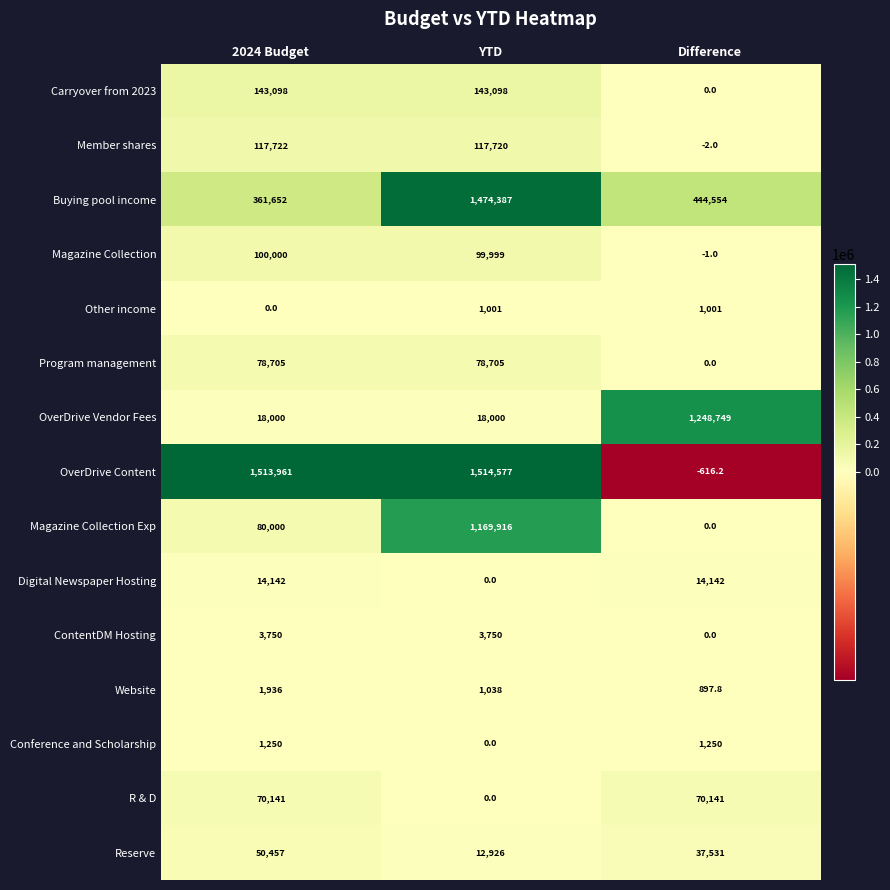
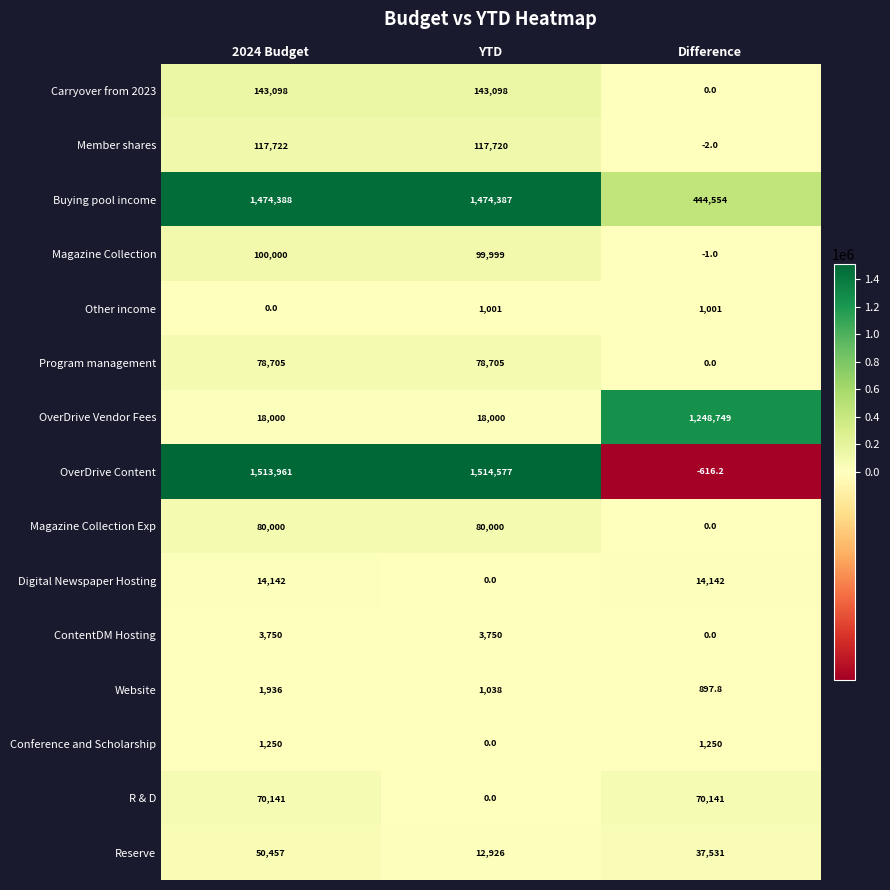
  {
    "Carryover from 2023": {
      "2024 Budget": "143,098",
      "YTD": "143,098",
      "Difference": "0.0"
    },
    "Member shares": {
      "2024 Budget": "117,722",
      "YTD": "117,720",
      "Difference": "-2.0"
    },
    "Buying pool income": {
-     "2024 Budget": "361,652",
+     "2024 Budget": "1,474,388",
      "YTD": "1,474,387",
      "Difference": "444,554"
    },
    "Magazine Collection": {
      "2024 Budget": "100,000",
      "YTD": "99,999",
      "Difference": "-1.0"
    },
    "Other income": {
      "2024 Budget": "0.0",
      "YTD": "1,001",
      "Difference": "1,001"
    },
    "Program management": {
      "2024 Budget": "78,705",
      "YTD": "78,705",
      "Difference": "0.0"
    },
    "OverDrive Vendor Fees": {
      "2024 Budget": "18,000",
      "YTD": "18,000",
      "Difference": "1,248,749"
    },
    "OverDrive Content": {
      "2024 Budget": "1,513,961",
      "YTD": "1,514,577",
      "Difference": "-616.2"
    },
    "Magazine Collection Exp": {
      "2024 Budget": "80,000",
-     "YTD": "1,169,916",
+     "YTD": "80,000",
      "Difference": "0.0"
    },
    "Digital Newspaper Hosting": {
      "2024 Budget": "14,142",
      "YTD": "0.0",
      "Difference": "14,142"
    },
    "ContentDM Hosting": {
      "2024 Budget": "3,750",
      "YTD": "3,750",
      "Difference": "0.0"
    },
    "Website": {
      "2024 Budget": "1,936",
      "YTD": "1,038",
      "Difference": "897.8"
    },
    "Conference and Scholarship": {
      "2024 Budget": "1,250",
      "YTD": "0.0",
      "Difference": "1,250"
    },
    "R & D": {
      "2024 Budget": "70,141",
      "YTD": "0.0",
      "Difference": "70,141"
    },
    "Reserve": {
      "2024 Budget": "50,457",
      "YTD": "12,926",
      "Difference": "37,531"
    }
  }
